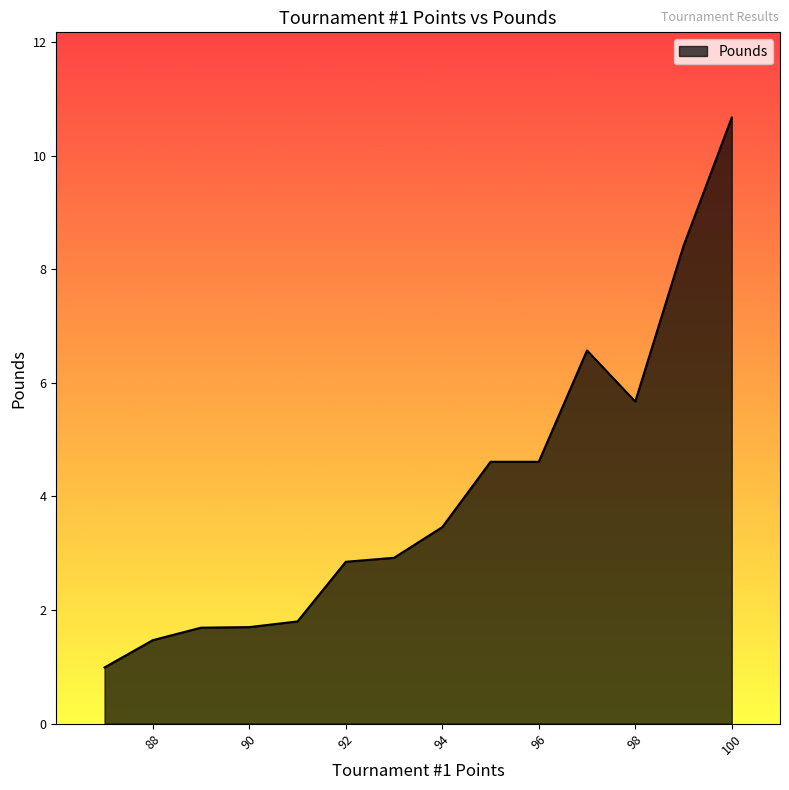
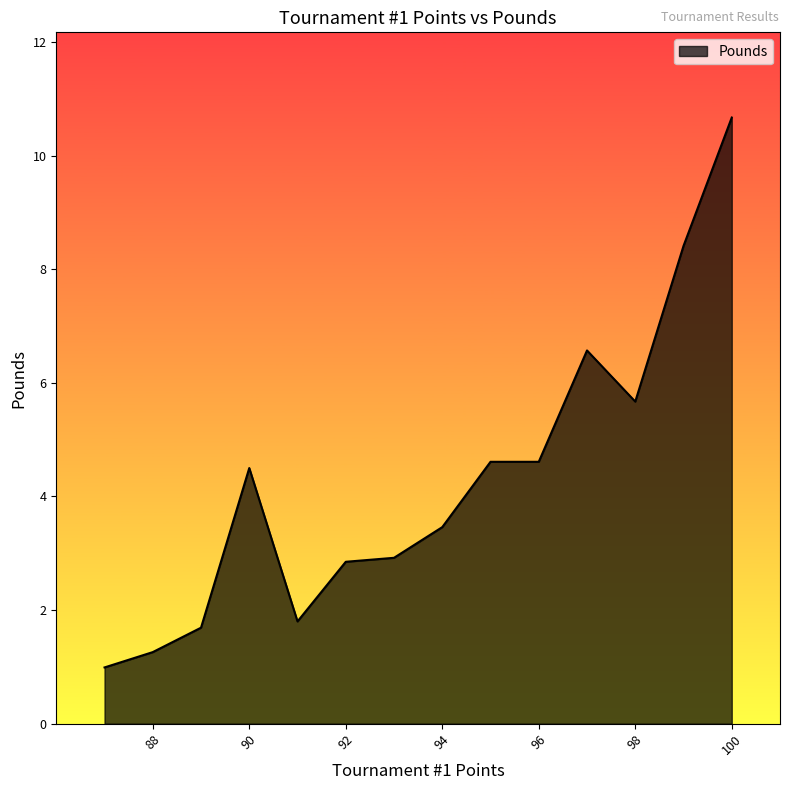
  {
-   "88": 1.5,
-   "90": 1.7,
+   "88": 1.3,
+   "90": 4.5,
    "92": 2.9,
    "94": 3.5,
    "96": 4.6,
    "98": 5.7,
    "100": 10.7
  }
